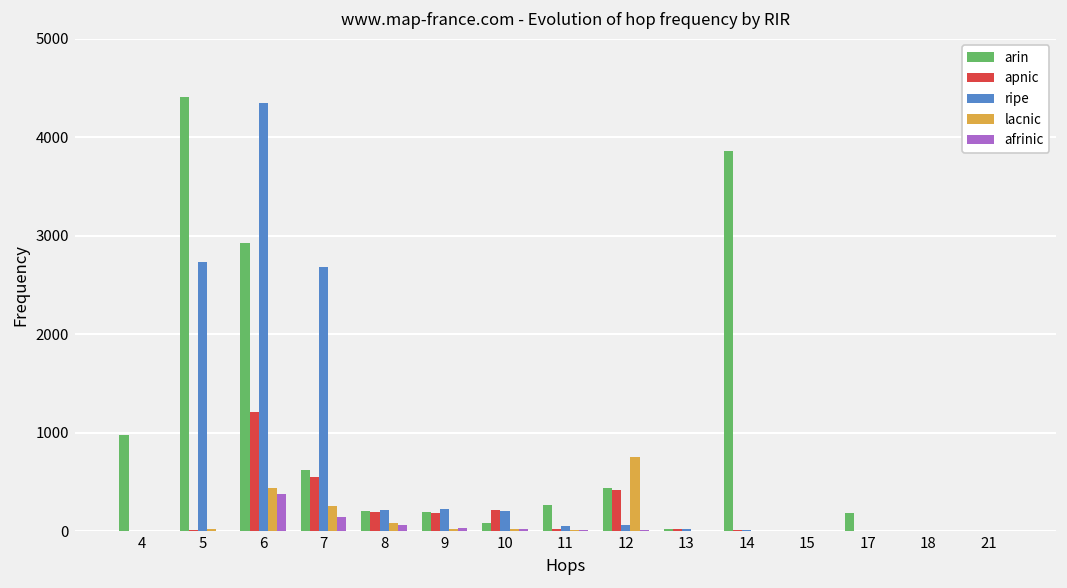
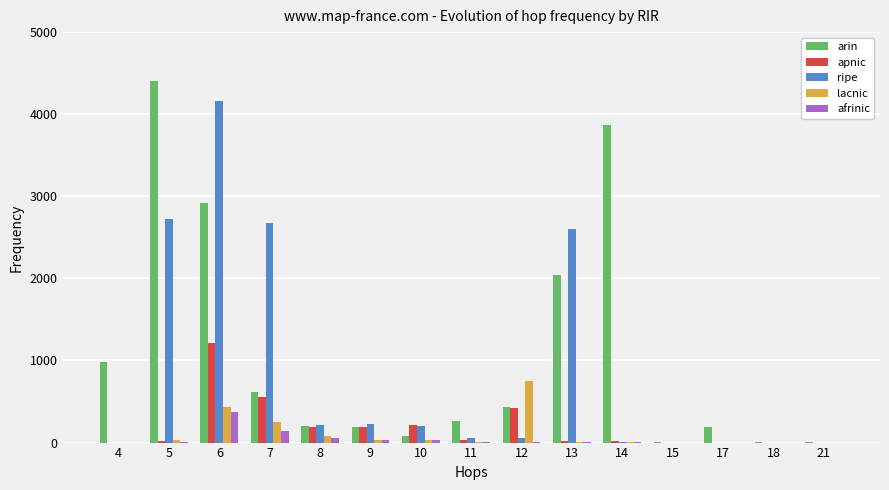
  {
    "arin": {
      "4": 1000,
      "5": 4400,
      "6": 2900,
      "7": 600,
      "8": 200,
      "9": 200,
      "10": 100,
      "11": 300,
      "12": 400,
-     "13": 0,
+     "13": 2000,
      "14": 3900,
      "17": 200
    },
    "apnic": {
      "4": 0,
      "6": 1200,
      "7": 600,
      "8": 200,
      "9": 200,
      "10": 200,
      "12": 400,
      "15": 0,
      "17": 0,
      "18": 0,
      "21": 0
    },
    "ripe": {
      "4": 0,
      "5": 2700,
-     "6": 4300,
+     "6": 4200,
      "7": 2700,
      "8": 200,
      "9": 200,
      "10": 200,
      "11": 100,
      "12": 100,
-     "13": 0,
+     "13": 2600,
      "15": 0,
      "17": 0,
      "18": 0,
      "21": 0
    },
    "lacnic": {
      "4": 0,
      "6": 400,
      "7": 300,
      "8": 100,
      "12": 800,
      "15": 0,
      "17": 0,
      "18": 0,
      "21": 0
    },
    "afrinic": {
      "4": 0,
      "6": 400,
      "7": 100,
      "8": 100,
      "9": 0,
      "15": 0,
      "17": 0,
      "18": 0,
      "21": 0
    }
  }
